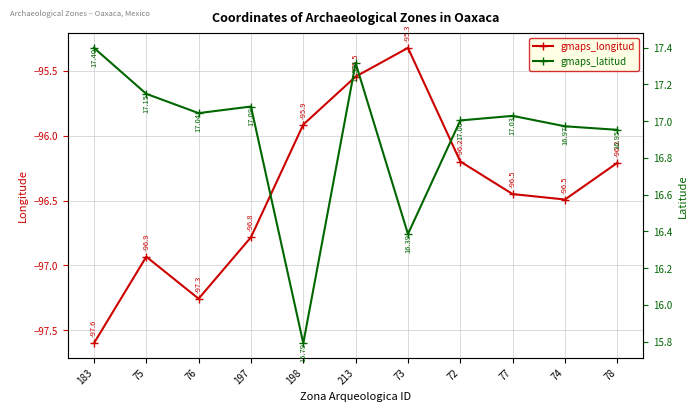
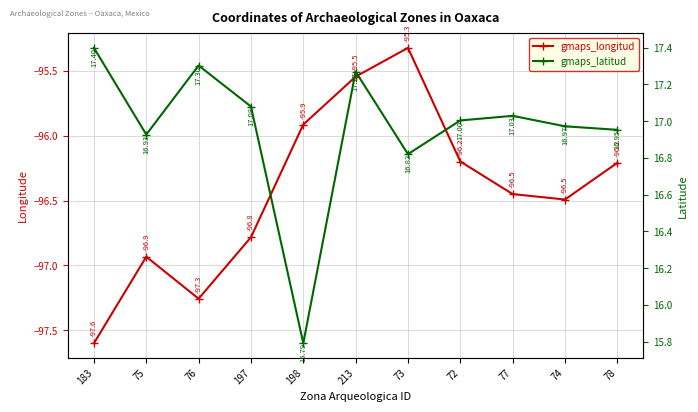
  {
    "gmaps_longitud": {
      "183": -97.6,
      "75": -96.9,
      "76": -97.3,
      "197": -96.8,
      "198": -95.9,
      "73": -95.3,
      "72": -96.2,
      "77": -96.5,
      "74": -96.5
    },
    "gmaps_latitud": {
      "183": 17.40,
-     "75": 17.15,
-     "76": 17.04,
+     "75": 16.93,
+     "76": 17.30,
      "197": 17.08,
      "198": 15.79,
-     "213": 17.32,
-     "73": 16.39,
+     "213": 17.27,
+     "73": 16.82,
      "72": 17.00,
      "77": 17.03,
      "74": 16.97
    }
  }
